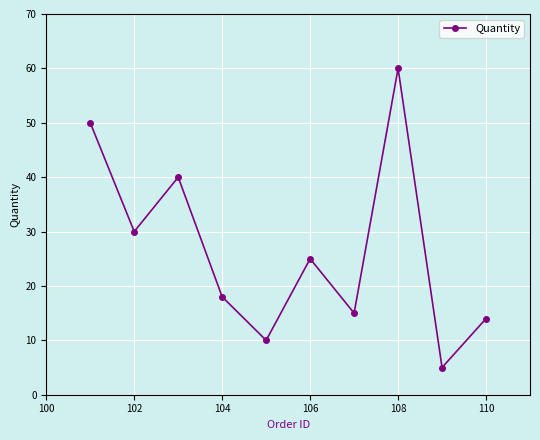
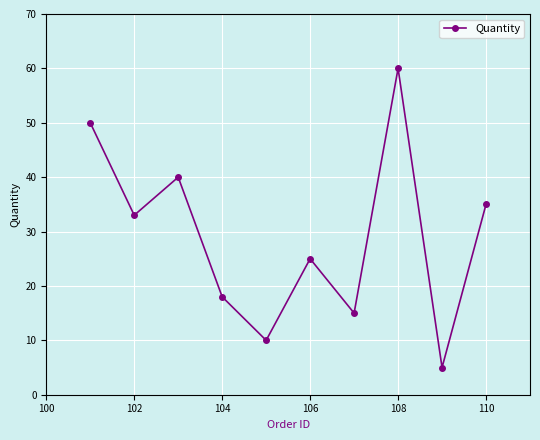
  {
-   "102": 30,
+   "102": 33,
    "104": 18,
    "106": 25,
    "108": 60,
-   "110": 14
+   "110": 35
  }
